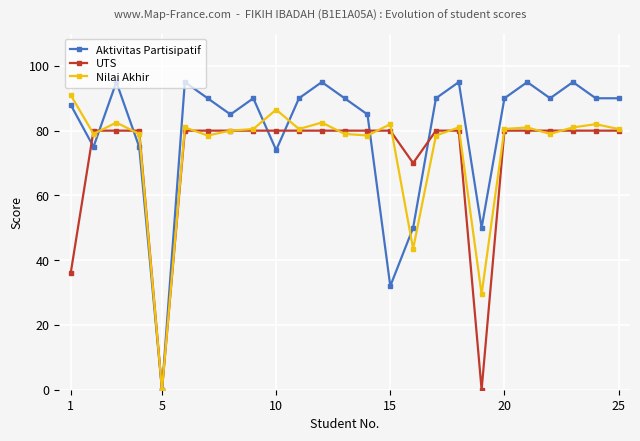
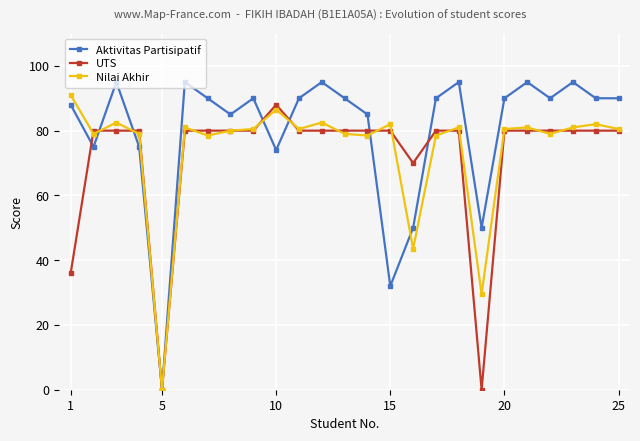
  {
    "Aktivitas Partisipatif": {
      "1": 88,
      "10": 74,
      "15": 32,
      "20": 90,
      "25": 90
    },
    "UTS": {
      "1": 36,
-     "10": 80,
+     "10": 88,
      "15": 80
    },
    "Nilai Akhir": {
      "1": 91,
      "10": 87,
      "15": 82
    }
  }
